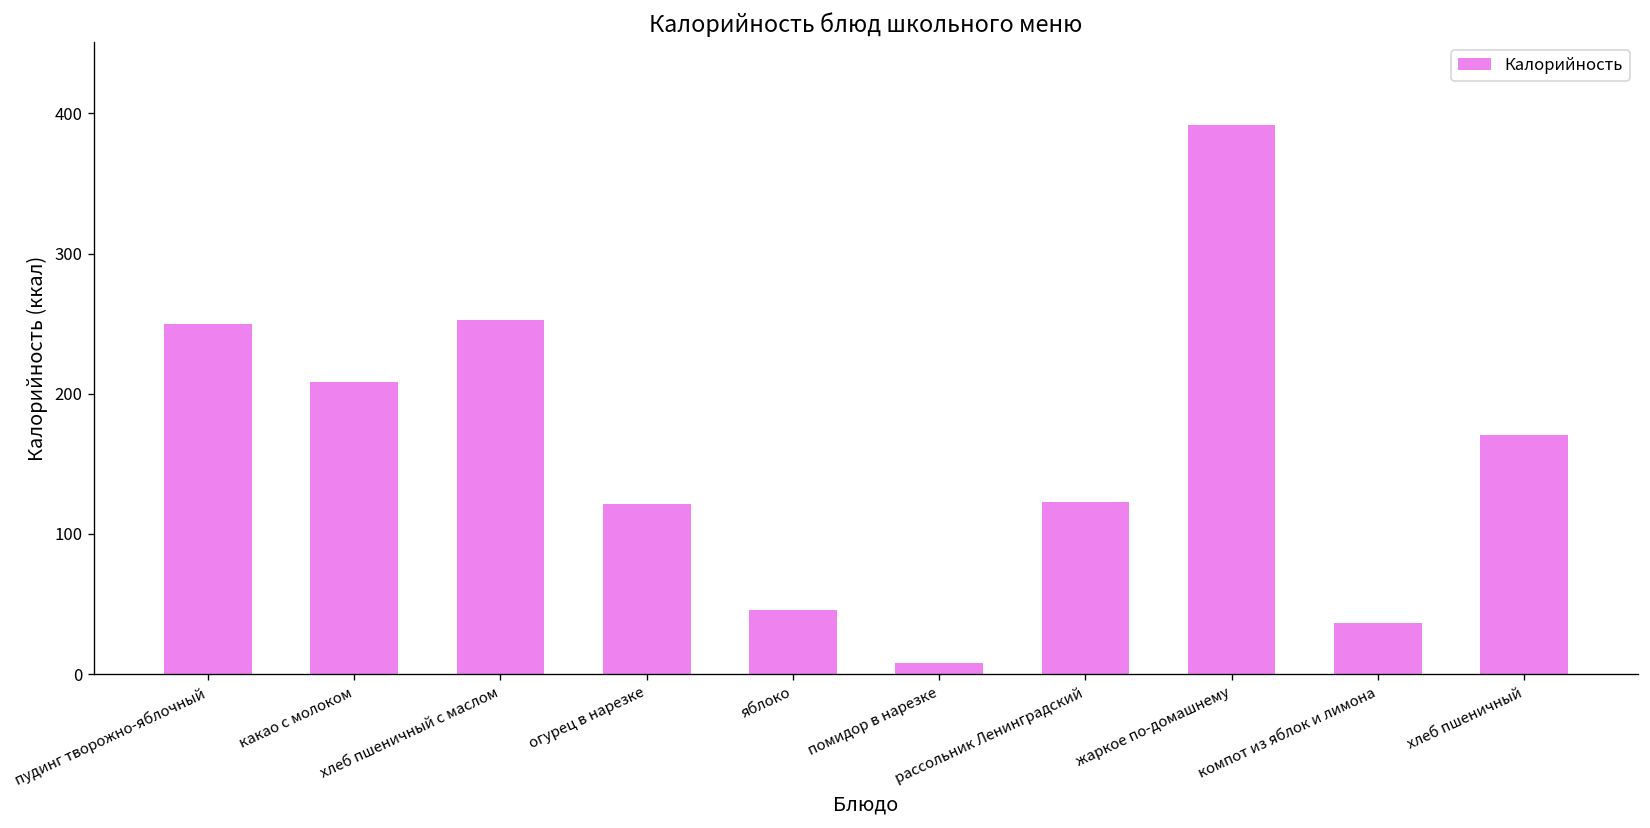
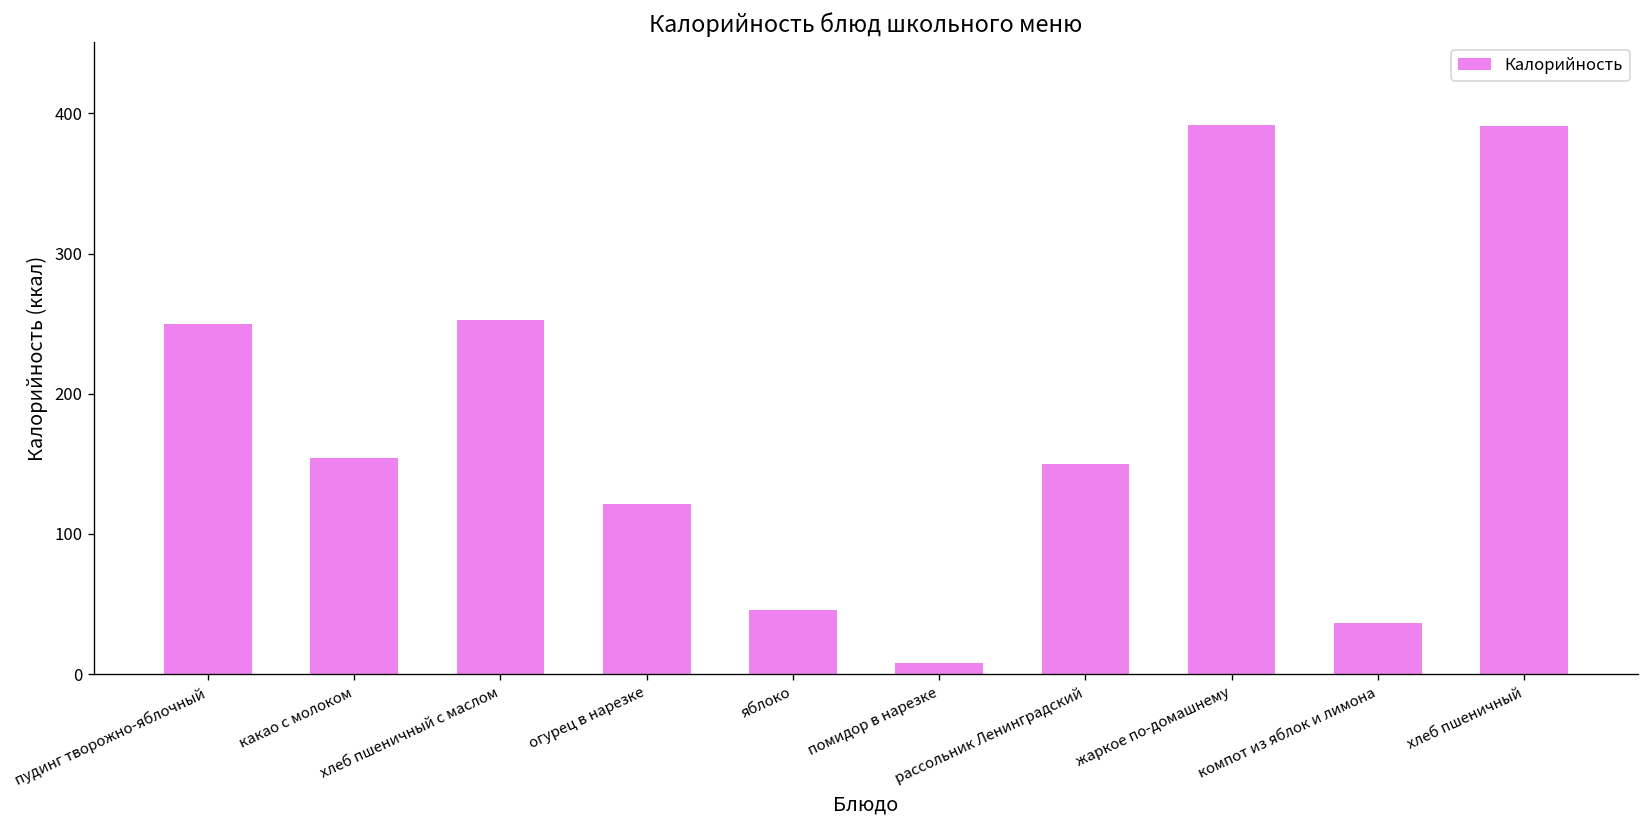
  {
    "пудинг творожно-яблочный": 250,
-   "какао с молоком": 209,
+   "какао с молоком": 154,
    "хлеб пшеничный с маслом": 253,
    "огурец в нарезке": 122,
    "яблоко": 46,
    "помидор в нарезке": 8,
-   "рассольник Ленинградский": 123,
+   "рассольник Ленинградский": 150,
    "жаркое по-домашнему": 392,
    "компот из яблок и лимона": 37,
-   "хлеб пшеничный": 170
+   "хлеб пшеничный": 391
  }
